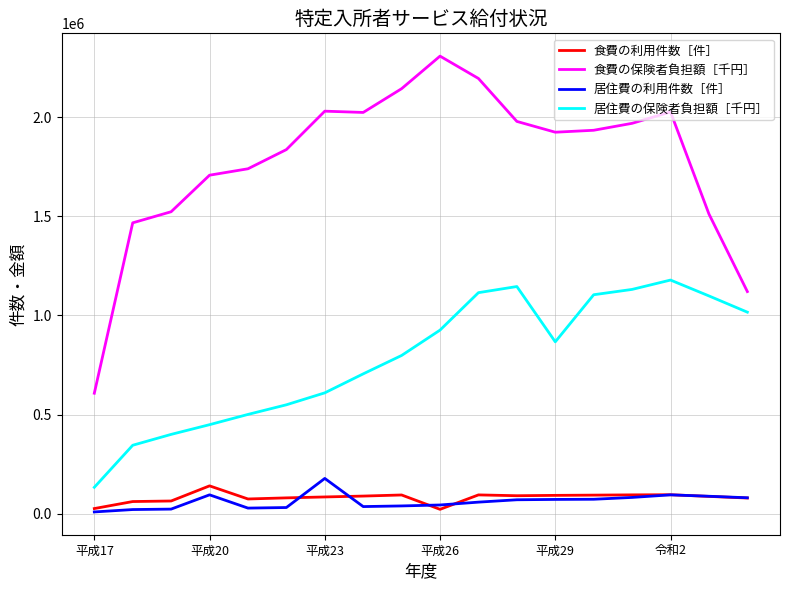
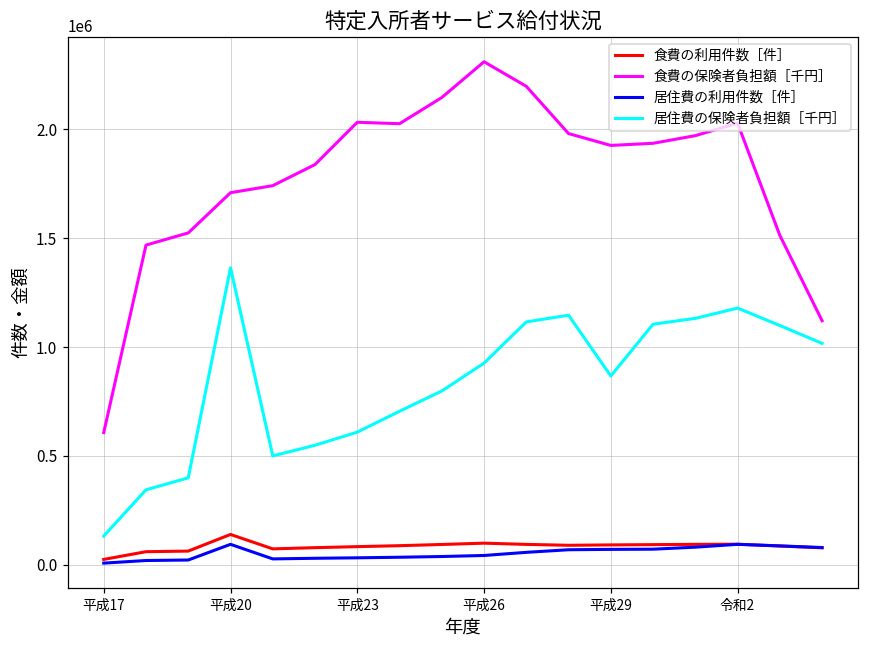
  {
    "食費の利用件数［件］": {
      "平成17": 30000,
      "平成20": 140000,
      "平成23": 80000,
-     "平成26": 20000,
+     "平成26": 100000,
      "平成29": 90000
    },
    "食費の保険者負担額［千円］": {
      "平成17": 610000,
      "平成20": 1710000,
      "平成23": 2030000,
      "平成26": 2310000,
      "平成29": 1930000
    },
    "居住費の利用件数［件］": {
      "平成17": 10000,
      "平成20": 90000,
-     "平成23": 180000,
+     "平成23": 30000,
      "平成26": 40000,
      "平成29": 70000
    },
    "居住費の保険者負担額［千円］": {
      "平成17": 130000,
-     "平成20": 450000,
+     "平成20": 1360000,
      "平成23": 610000,
      "平成26": 930000,
      "平成29": 870000,
      "令和2": 1180000
    }
  }
